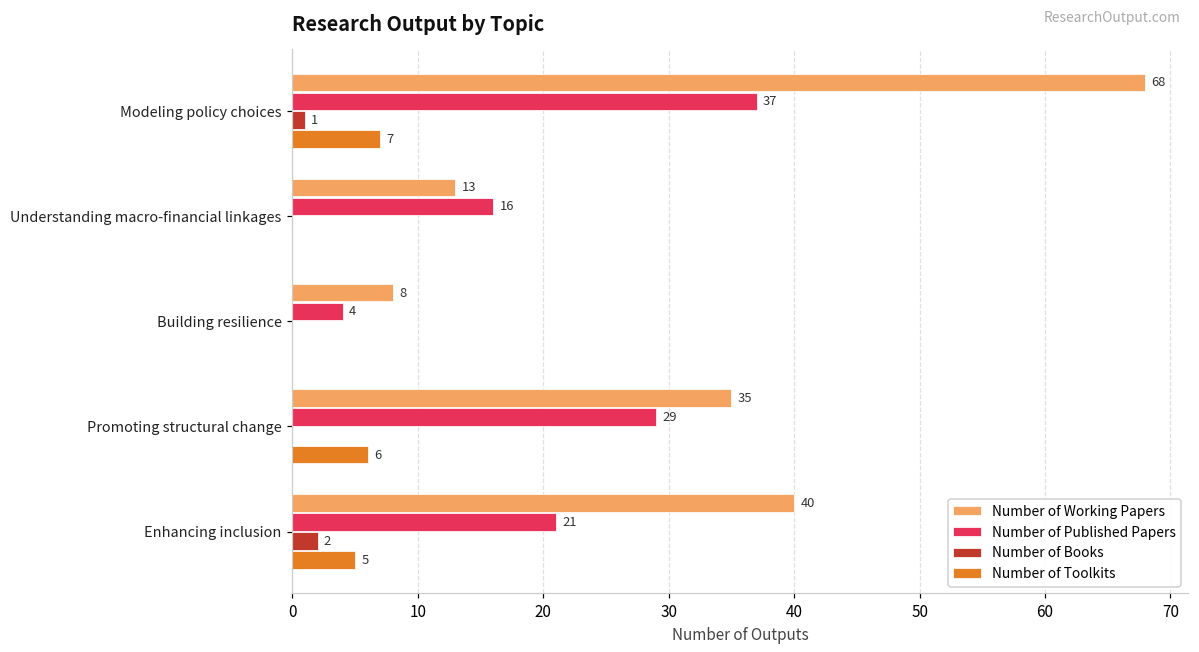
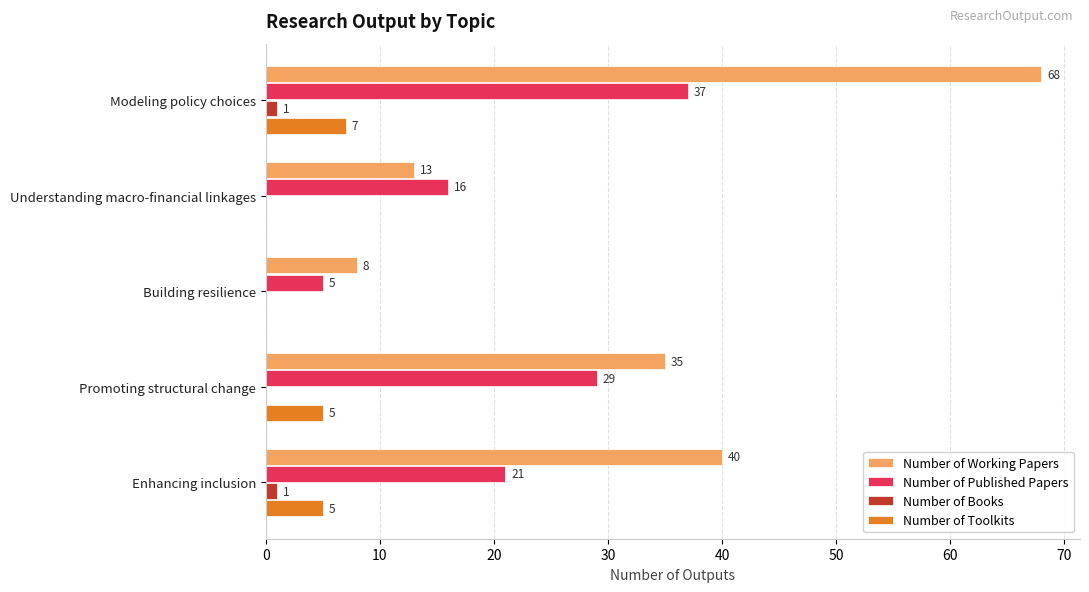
  {
    "Number of Working Papers": {
      "Modeling policy choices": 68,
      "Understanding macro-financial linkages": 13,
      "Building resilience": 8,
      "Promoting structural change": 35,
      "Enhancing inclusion": 40
    },
    "Number of Published Papers": {
      "Modeling policy choices": 37,
      "Understanding macro-financial linkages": 16,
-     "Building resilience": 4,
+     "Building resilience": 5,
      "Promoting structural change": 29,
      "Enhancing inclusion": 21
    },
    "Number of Books": {
      "Modeling policy choices": 1,
-     "Enhancing inclusion": 2
+     "Enhancing inclusion": 1
    },
    "Number of Toolkits": {
      "Modeling policy choices": 7,
-     "Promoting structural change": 6,
+     "Promoting structural change": 5,
      "Enhancing inclusion": 5
    }
  }
